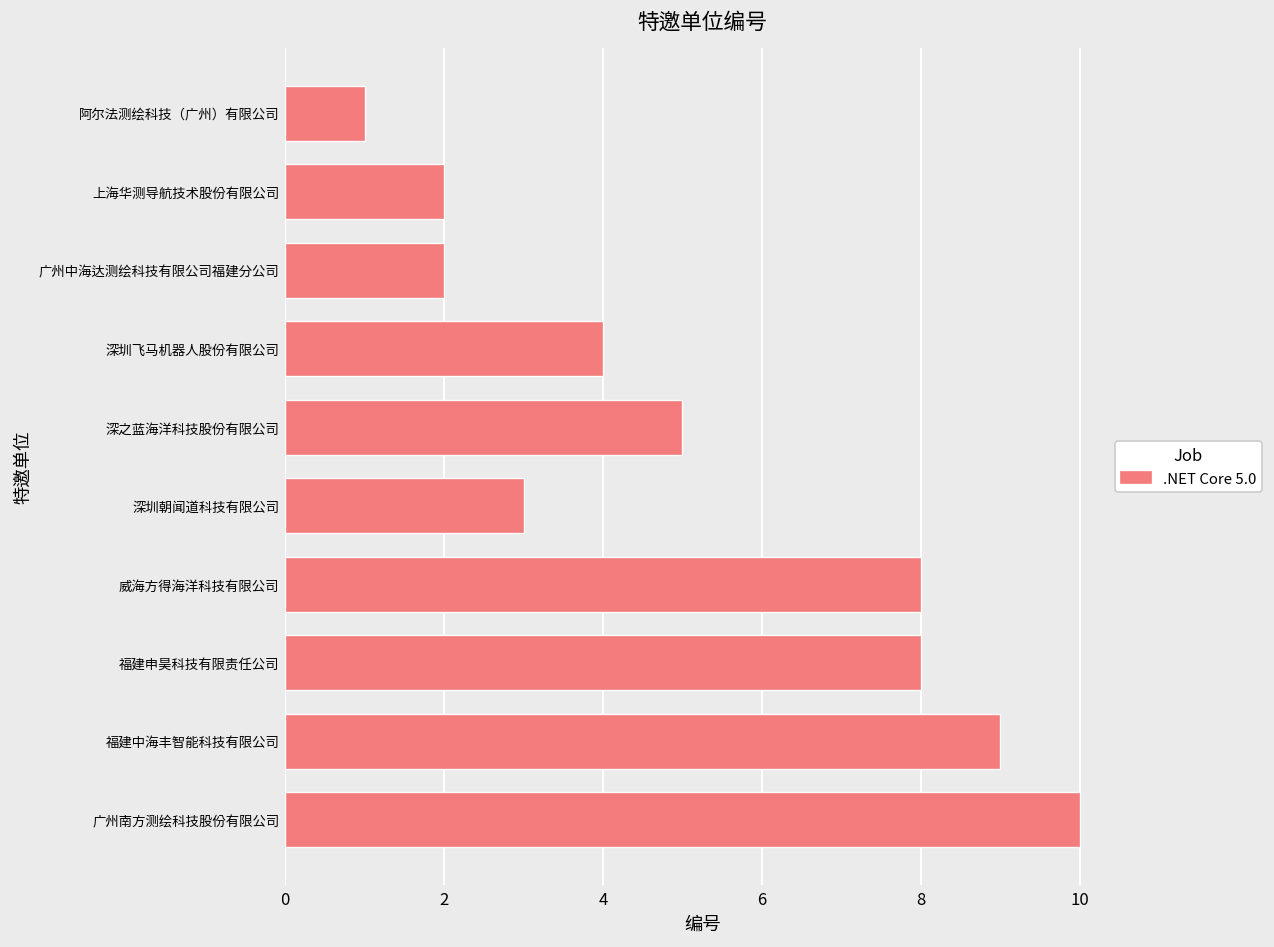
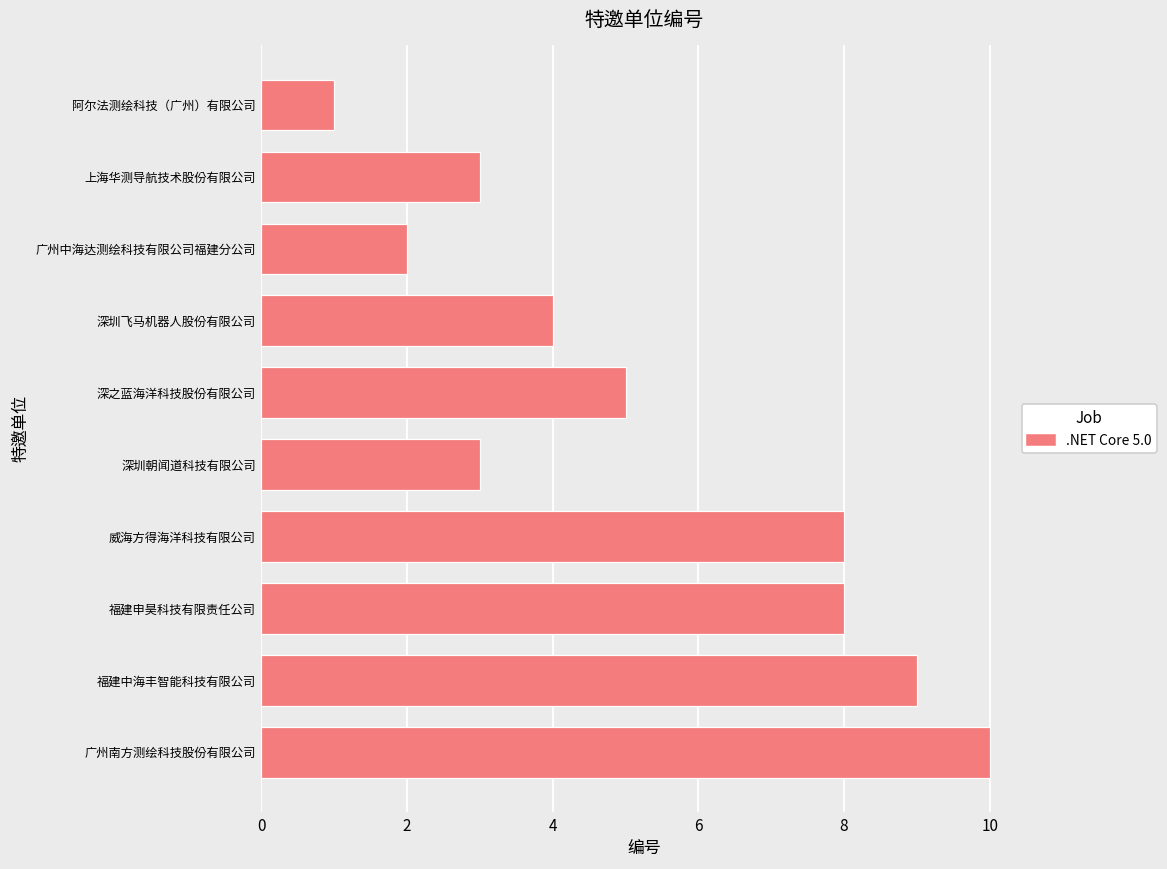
  {
    "阿尔法测绘科技（广州）有限公司": 1,
-   "上海华测导航技术股份有限公司": 2,
+   "上海华测导航技术股份有限公司": 3,
    "广州中海达测绘科技有限公司福建分公司": 2,
    "深圳飞马机器人股份有限公司": 4,
    "深之蓝海洋科技股份有限公司": 5,
    "深圳朝闻道科技有限公司": 3,
    "威海方得海洋科技有限公司": 8,
    "福建申昊科技有限责任公司": 8,
    "福建中海丰智能科技有限公司": 9,
    "广州南方测绘科技股份有限公司": 10
  }
